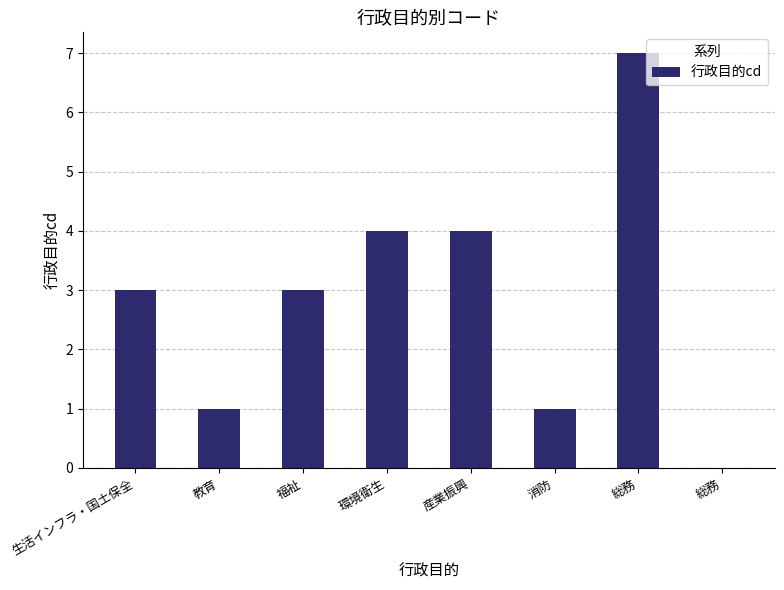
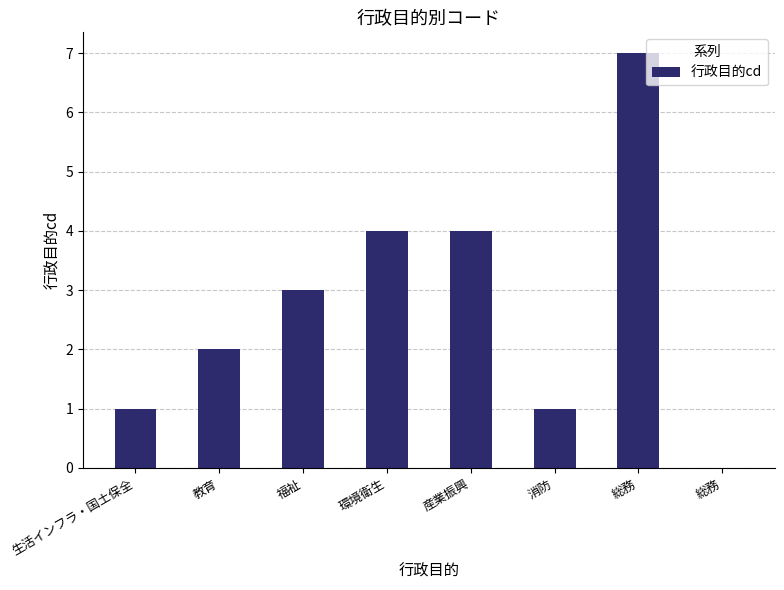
  {
-   "生活インフラ・国土保全": 3,
-   "教育": 1,
+   "生活インフラ・国土保全": 1,
+   "教育": 2,
    "福祉": 3,
    "環境衛生": 4,
    "産業振興": 4,
    "消防": 1
  }
